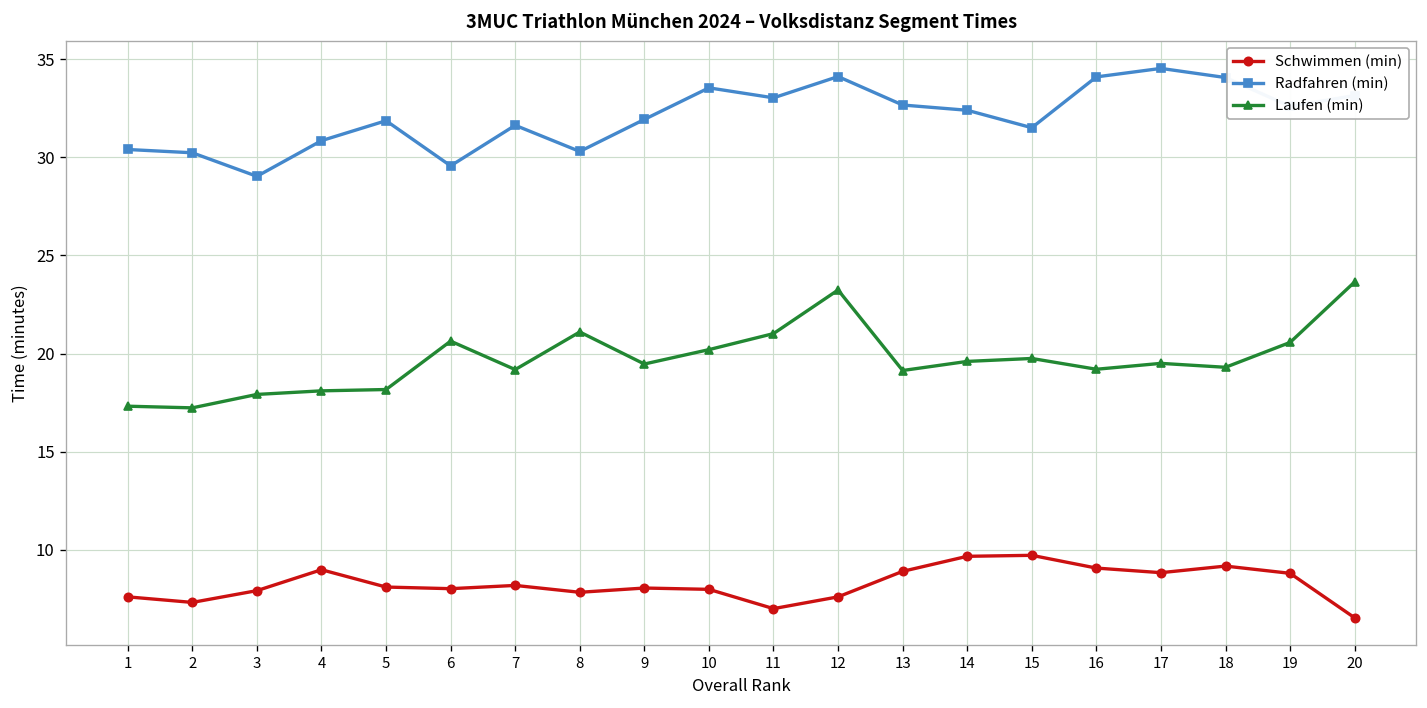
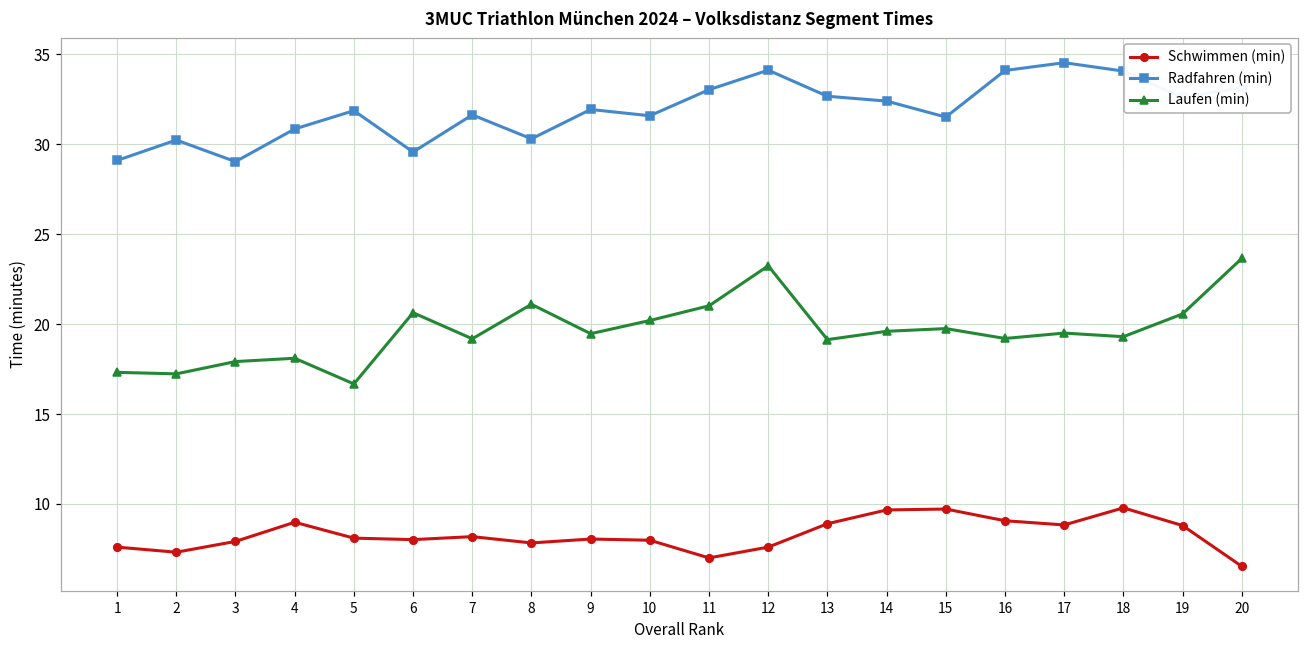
  {
    "Schwimmen (min)": {
      "1": 7.6,
      "2": 7.3,
      "3": 7.9,
      "4": 9.0,
      "5": 8.1,
      "6": 8.0,
      "7": 8.2,
      "8": 7.8,
      "9": 8.1,
      "10": 8.0,
      "11": 7.0,
      "12": 7.6,
      "13": 8.9,
      "14": 9.7,
      "15": 9.7,
      "16": 9.1,
      "17": 8.8,
-     "18": 9.2,
+     "18": 9.8,
      "19": 8.8,
      "20": 6.5
    },
    "Radfahren (min)": {
-     "1": 30.4,
+     "1": 29.1,
      "2": 30.2,
      "3": 29.0,
      "4": 30.9,
      "5": 31.9,
      "6": 29.6,
      "7": 31.6,
      "8": 30.3,
      "9": 31.9,
-     "10": 33.5,
+     "10": 31.6,
      "11": 33.0,
      "12": 34.1,
      "13": 32.7,
      "14": 32.4,
      "15": 31.5,
      "16": 34.1,
      "17": 34.5,
      "18": 34.1
    },
    "Laufen (min)": {
      "1": 17.3,
      "2": 17.2,
      "3": 17.9,
      "4": 18.1,
-     "5": 18.2,
+     "5": 16.7,
      "6": 20.6,
      "7": 19.2,
      "8": 21.1,
      "9": 19.5,
      "10": 20.2,
      "11": 21.0,
      "12": 23.2,
      "13": 19.1,
      "14": 19.6,
      "15": 19.8,
      "16": 19.2,
      "17": 19.5,
      "18": 19.3,
      "19": 20.6,
      "20": 23.7
    }
  }
